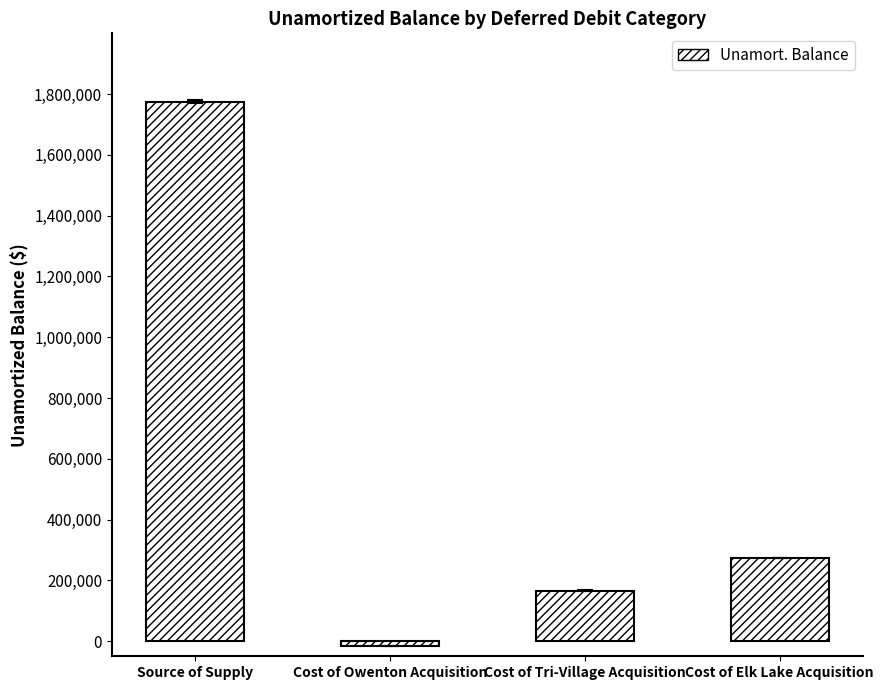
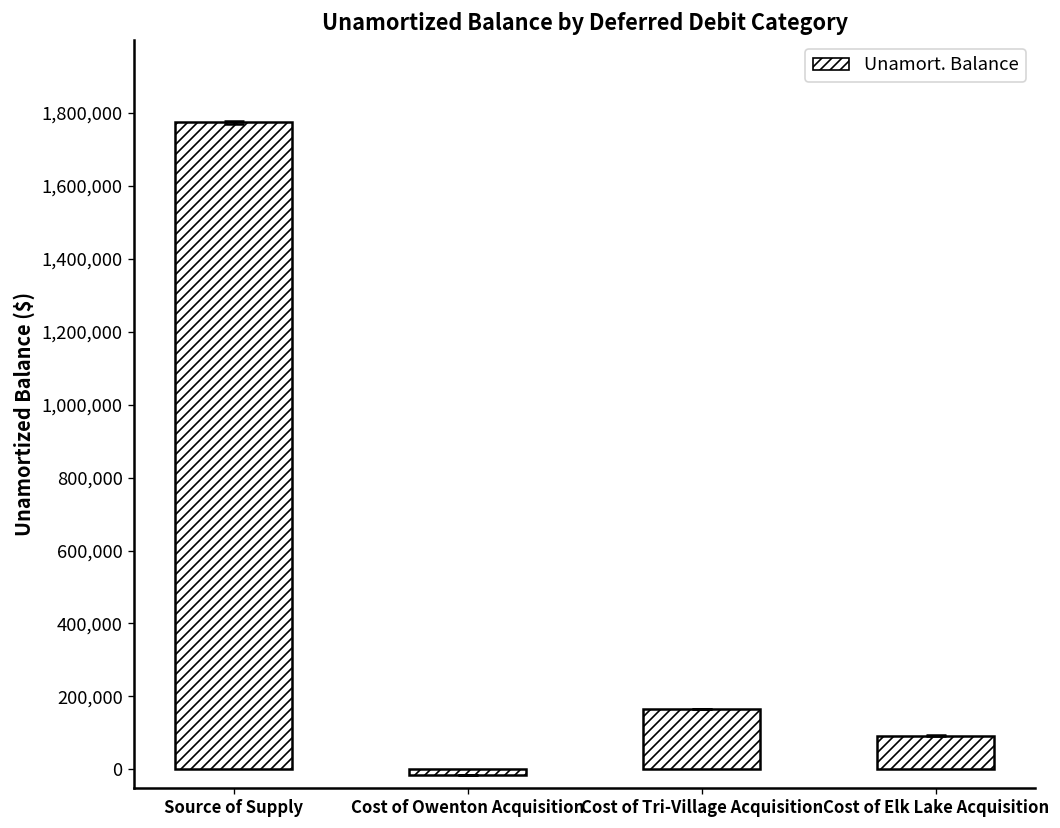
  {
    "Unamort. Balance": {
      "Source of Supply": "1,770,000",
      "Cost of Owenton Acquisition": "-20,000",
      "Cost of Tri-Village Acquisition": "170,000",
-     "Cost of Elk Lake Acquisition": "270,000"
+     "Cost of Elk Lake Acquisition": "90,000"
    }
  }
